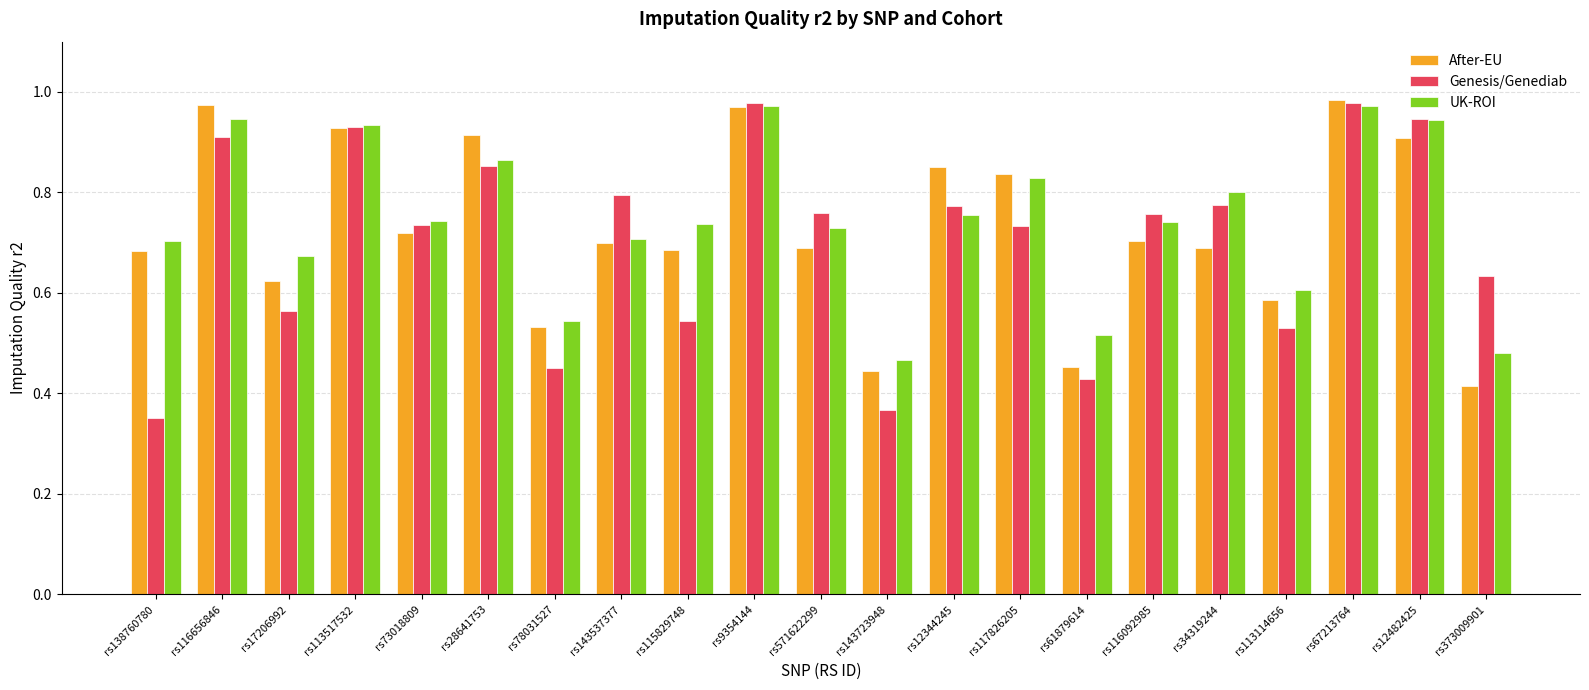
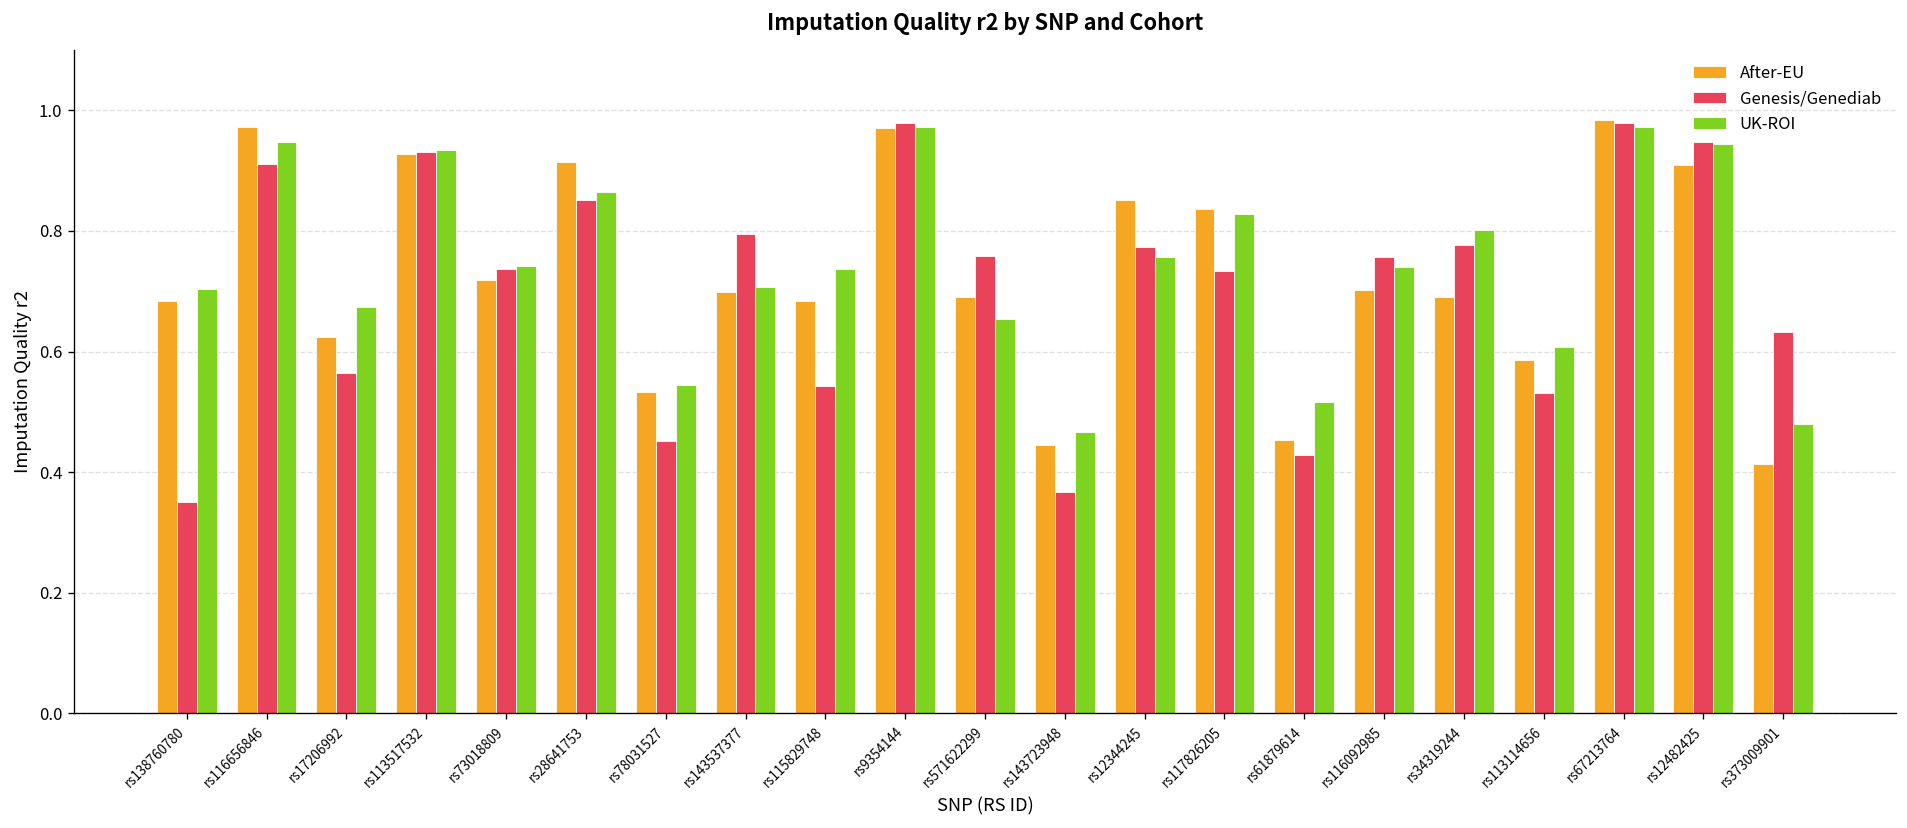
  {
    "After-EU": {
      "rs138760780": 0.68,
      "rs116656846": 0.97,
      "rs17206992": 0.62,
      "rs113517532": 0.93,
      "rs73018809": 0.72,
      "rs28641753": 0.91,
      "rs78031527": 0.53,
      "rs143537377": 0.70,
      "rs115829748": 0.68,
      "rs9354144": 0.97,
      "rs571622299": 0.69,
      "rs143723948": 0.44,
      "rs12344245": 0.85,
      "rs117826205": 0.84,
      "rs61879614": 0.45,
      "rs116092985": 0.70,
      "rs34319244": 0.69,
      "rs113114656": 0.59,
      "rs67213764": 0.98,
      "rs12482425": 0.91,
      "rs373009901": 0.41
    },
    "Genesis/Genediab": {
      "rs138760780": 0.35,
      "rs116656846": 0.91,
      "rs17206992": 0.56,
      "rs113517532": 0.93,
      "rs73018809": 0.74,
      "rs28641753": 0.85,
      "rs78031527": 0.45,
      "rs143537377": 0.79,
      "rs115829748": 0.54,
      "rs9354144": 0.98,
      "rs571622299": 0.76,
      "rs143723948": 0.37,
      "rs12344245": 0.77,
      "rs117826205": 0.73,
      "rs61879614": 0.43,
      "rs116092985": 0.76,
      "rs34319244": 0.78,
      "rs113114656": 0.53,
      "rs67213764": 0.98,
      "rs12482425": 0.95,
      "rs373009901": 0.63
    },
    "UK-ROI": {
      "rs138760780": 0.70,
      "rs116656846": 0.95,
      "rs17206992": 0.67,
      "rs113517532": 0.93,
      "rs73018809": 0.74,
      "rs28641753": 0.87,
      "rs78031527": 0.54,
      "rs143537377": 0.71,
      "rs115829748": 0.74,
      "rs9354144": 0.97,
-     "rs571622299": 0.73,
+     "rs571622299": 0.65,
      "rs143723948": 0.47,
      "rs12344245": 0.76,
      "rs117826205": 0.83,
      "rs61879614": 0.52,
      "rs116092985": 0.74,
      "rs34319244": 0.80,
      "rs113114656": 0.61,
      "rs67213764": 0.97,
      "rs12482425": 0.94,
      "rs373009901": 0.48
    }
  }
